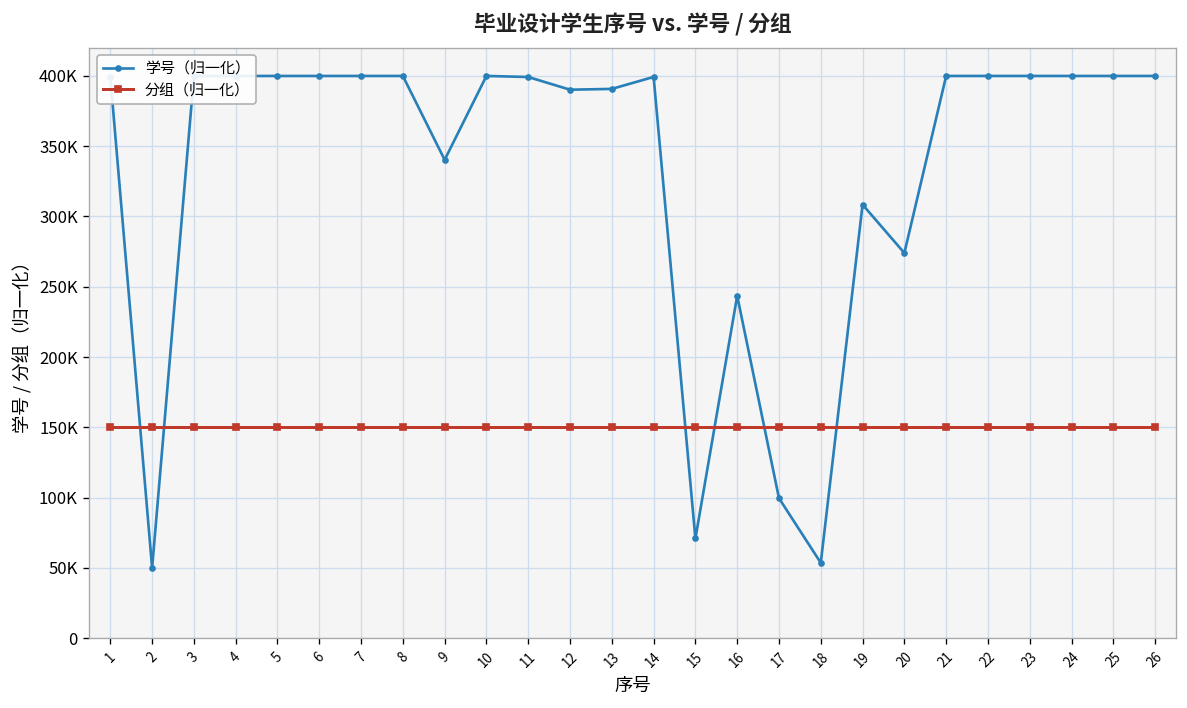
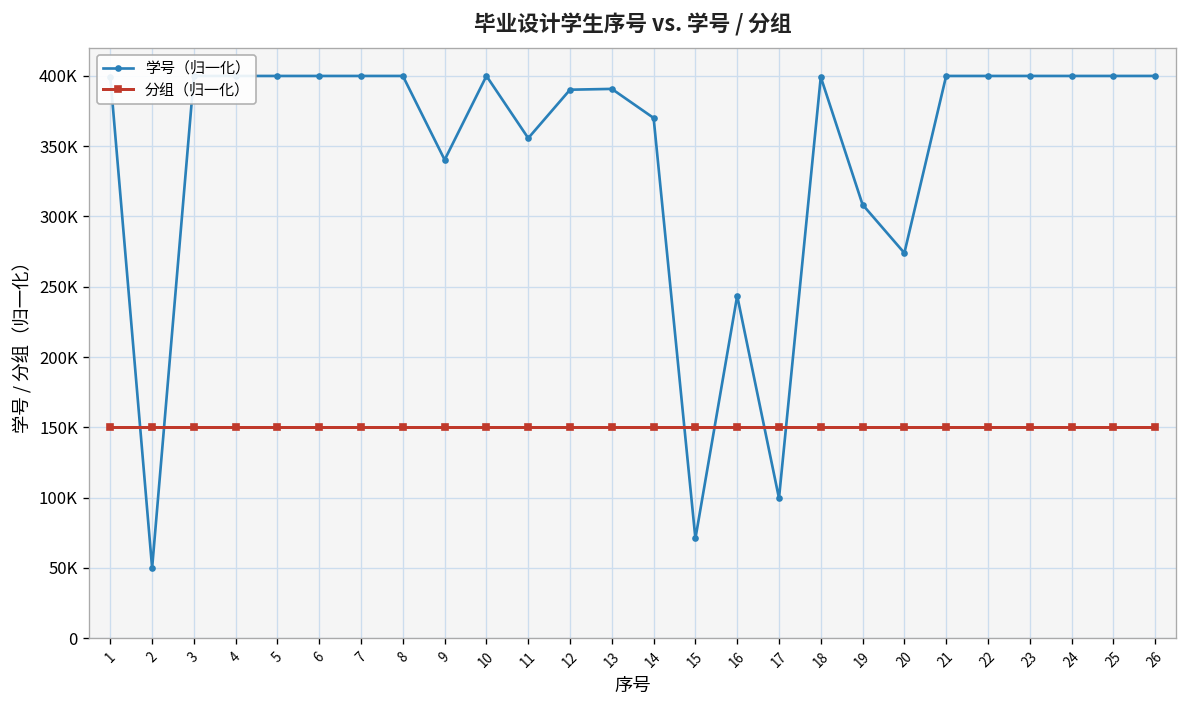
  {
    "学号（归一化）": {
      "2": 50000,
      "5": 400000,
      "6": 400000,
      "7": 400000,
      "8": 400000,
      "9": 340000,
      "10": 400000,
-     "11": 399000,
+     "11": 356000,
      "12": 390000,
      "13": 391000,
-     "14": 399000,
+     "14": 370000,
      "15": 71000,
      "16": 244000,
      "17": 100000,
-     "18": 54000,
+     "18": 399000,
      "19": 308000,
      "20": 274000,
      "21": 400000,
      "22": 400000,
      "23": 400000,
      "24": 400000,
      "25": 400000,
      "26": 400000
    },
    "分组（归一化）": {
      "1": 150000,
      "2": 150000,
      "3": 150000,
      "4": 150000,
      "5": 150000,
      "6": 150000,
      "7": 150000,
      "8": 150000,
      "9": 150000,
      "10": 150000,
      "11": 150000,
      "12": 150000,
      "13": 150000,
      "14": 150000,
      "15": 150000,
      "16": 150000,
      "17": 150000,
      "18": 150000,
      "19": 150000,
      "20": 150000,
      "21": 150000,
      "22": 150000,
      "23": 150000,
      "24": 150000,
      "25": 150000,
      "26": 150000
    }
  }
